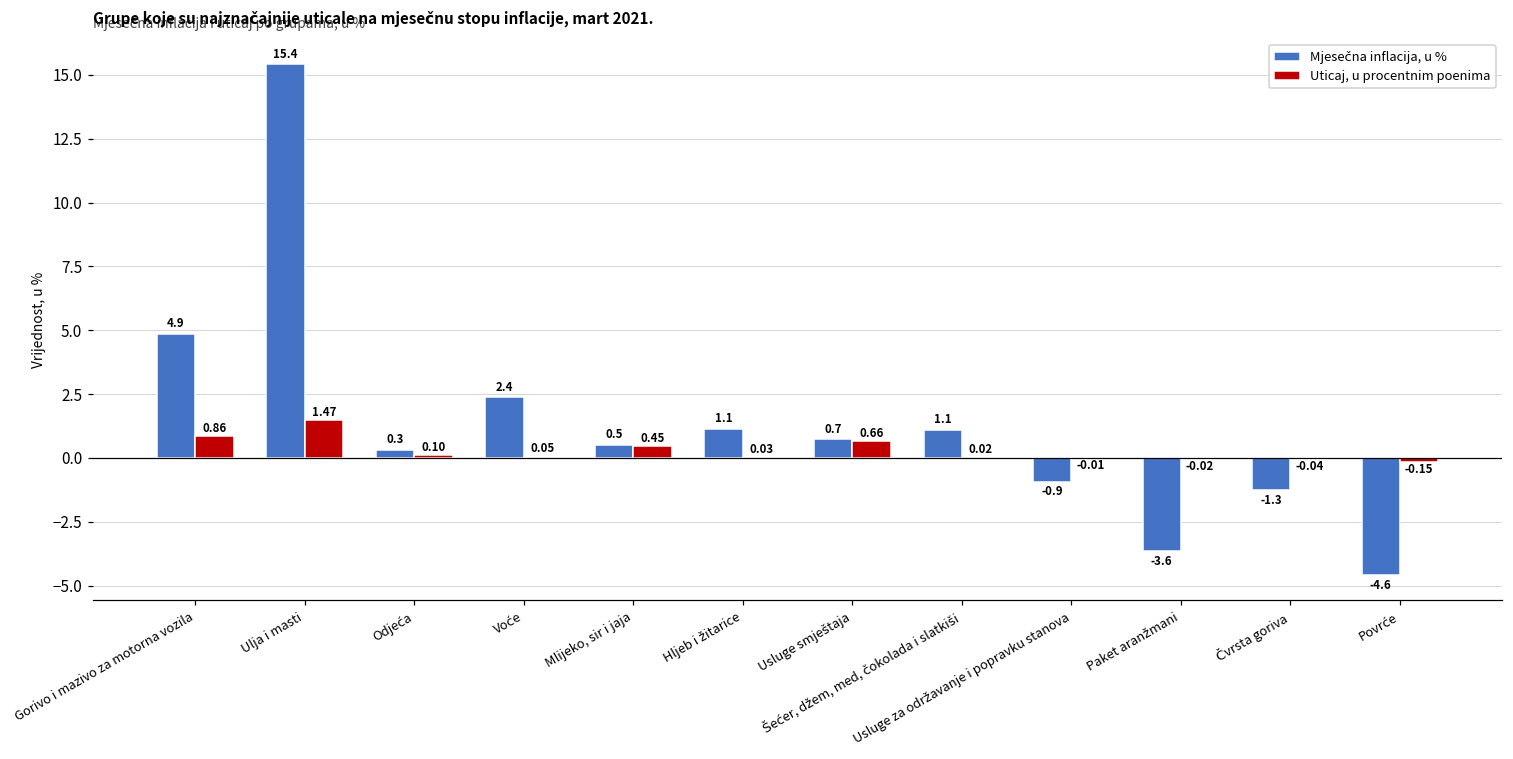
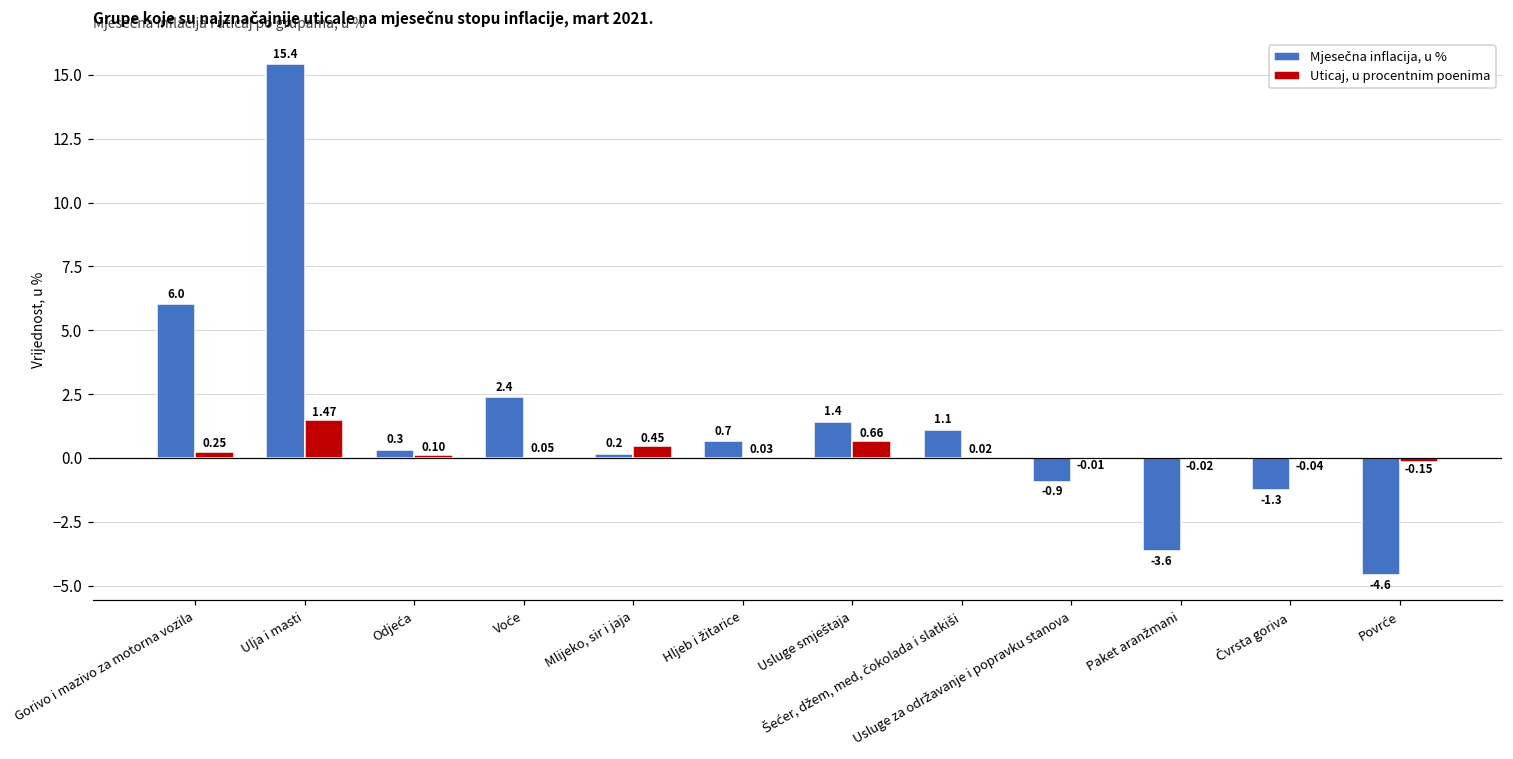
  {
    "Mjesečna inflacija, u %": {
-     "Gorivo i mazivo za motorna vozila": 4.9,
+     "Gorivo i mazivo za motorna vozila": 6.0,
      "Ulja i masti": 15.4,
      "Odjeća": 0.3,
      "Voće": 2.4,
-     "Mlijeko, sir i jaja": 0.5,
-     "Hljeb i žitarice": 1.1,
-     "Usluge smještaja": 0.7,
+     "Mlijeko, sir i jaja": 0.2,
+     "Hljeb i žitarice": 0.7,
+     "Usluge smještaja": 1.4,
      "Šećer, džem, med, čokolada i slatkiši": 1.1,
      "Usluge za održavanje i popravku stanova": -0.9,
      "Paket aranžmani": -3.6,
      "Čvrsta goriva": -1.3,
      "Povrće": -4.6
    },
    "Uticaj, u procentnim poenima": {
-     "Gorivo i mazivo za motorna vozila": 0.86,
+     "Gorivo i mazivo za motorna vozila": 0.25,
      "Ulja i masti": 1.47,
      "Odjeća": 0.10,
      "Voće": 0.05,
      "Mlijeko, sir i jaja": 0.45,
      "Hljeb i žitarice": 0.03,
      "Usluge smještaja": 0.66,
      "Šećer, džem, med, čokolada i slatkiši": 0.02,
      "Usluge za održavanje i popravku stanova": -0.01,
      "Paket aranžmani": -0.02,
      "Čvrsta goriva": -0.04,
      "Povrće": -0.15
    }
  }
